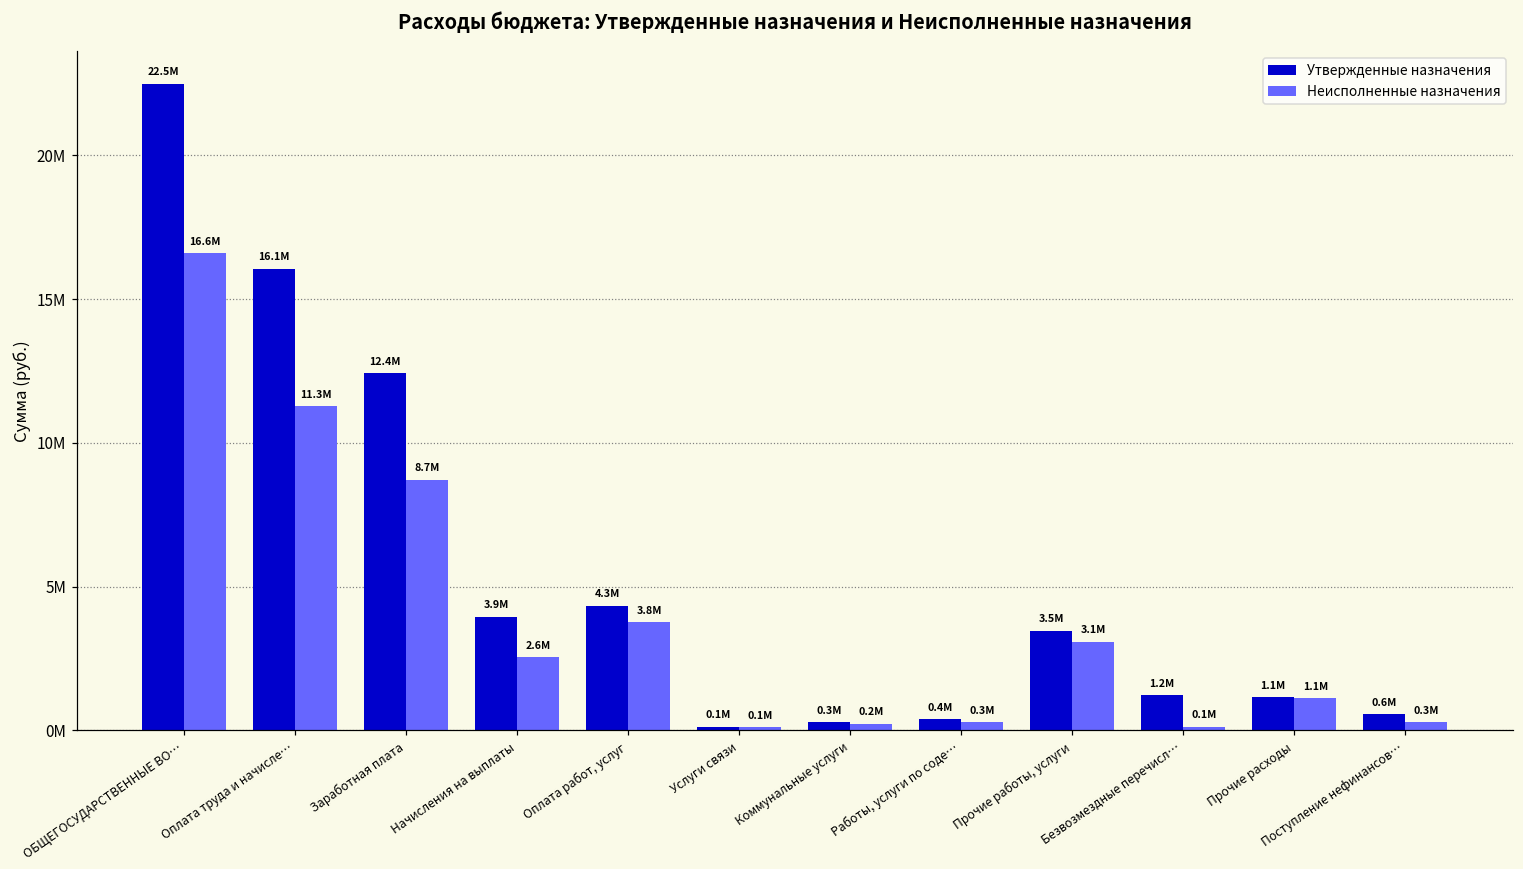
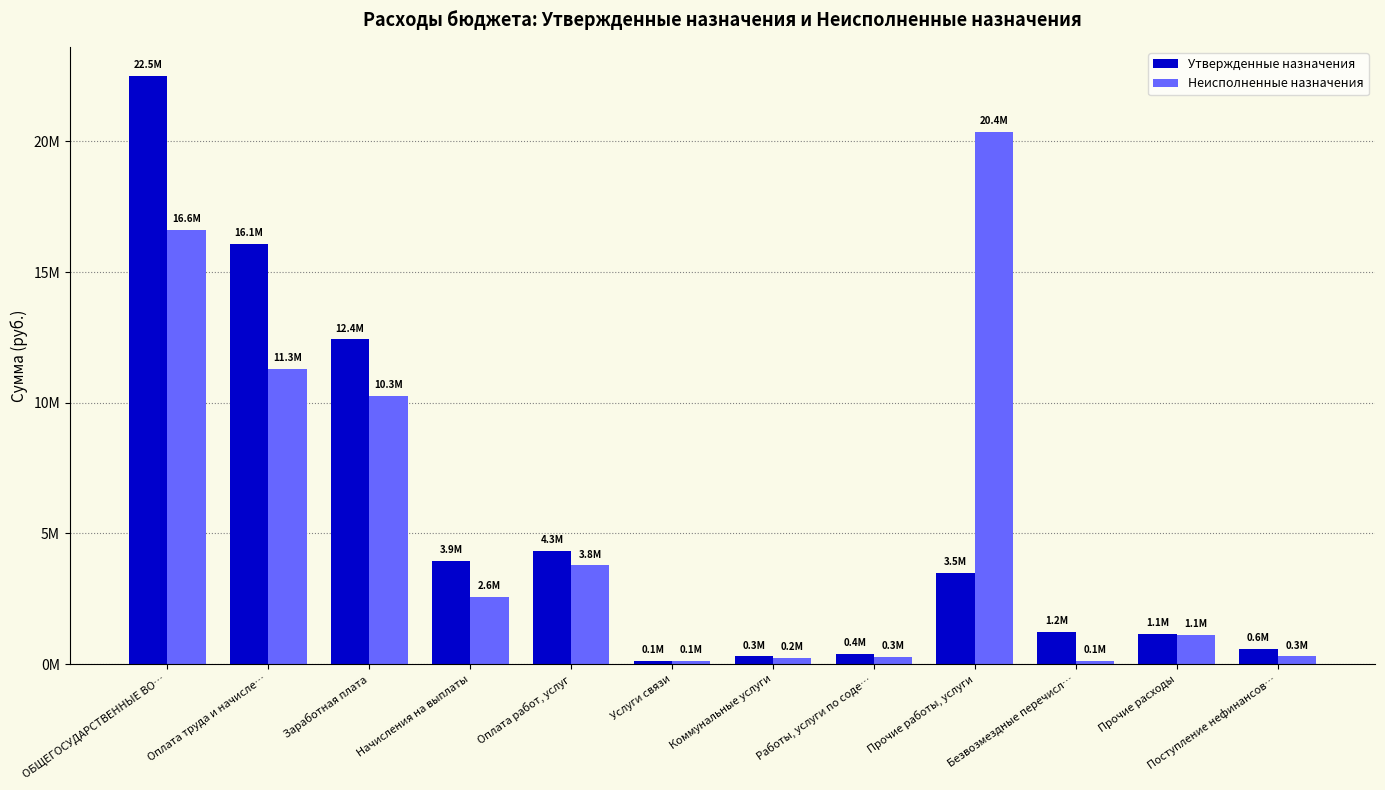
  {
    "Утвержденные назначения": {
      "ОБЩЕГОСУДАРСТВЕННЫЕ ВО…": "22.5M",
      "Оплата труда и начисле…": "16.1M",
      "Заработная плата": "12.4M",
      "Начисления на выплаты": "3.9M",
      "Оплата работ, услуг": "4.3M",
      "Услуги связи": "0.1M",
      "Коммунальные услуги": "0.3M",
      "Работы, услуги по соде…": "0.4M",
      "Прочие работы, услуги": "3.5M",
      "Безвозмездные перечисл…": "1.2M",
      "Прочие расходы": "1.1M",
      "Поступление нефинансов…": "0.6M"
    },
    "Неисполненные назначения": {
      "ОБЩЕГОСУДАРСТВЕННЫЕ ВО…": "16.6M",
      "Оплата труда и начисле…": "11.3M",
-     "Заработная плата": "8.7M",
+     "Заработная плата": "10.3M",
      "Начисления на выплаты": "2.6M",
      "Оплата работ, услуг": "3.8M",
      "Услуги связи": "0.1M",
      "Коммунальные услуги": "0.2M",
      "Работы, услуги по соде…": "0.3M",
-     "Прочие работы, услуги": "3.1M",
+     "Прочие работы, услуги": "20.4M",
      "Безвозмездные перечисл…": "0.1M",
      "Прочие расходы": "1.1M",
      "Поступление нефинансов…": "0.3M"
    }
  }
